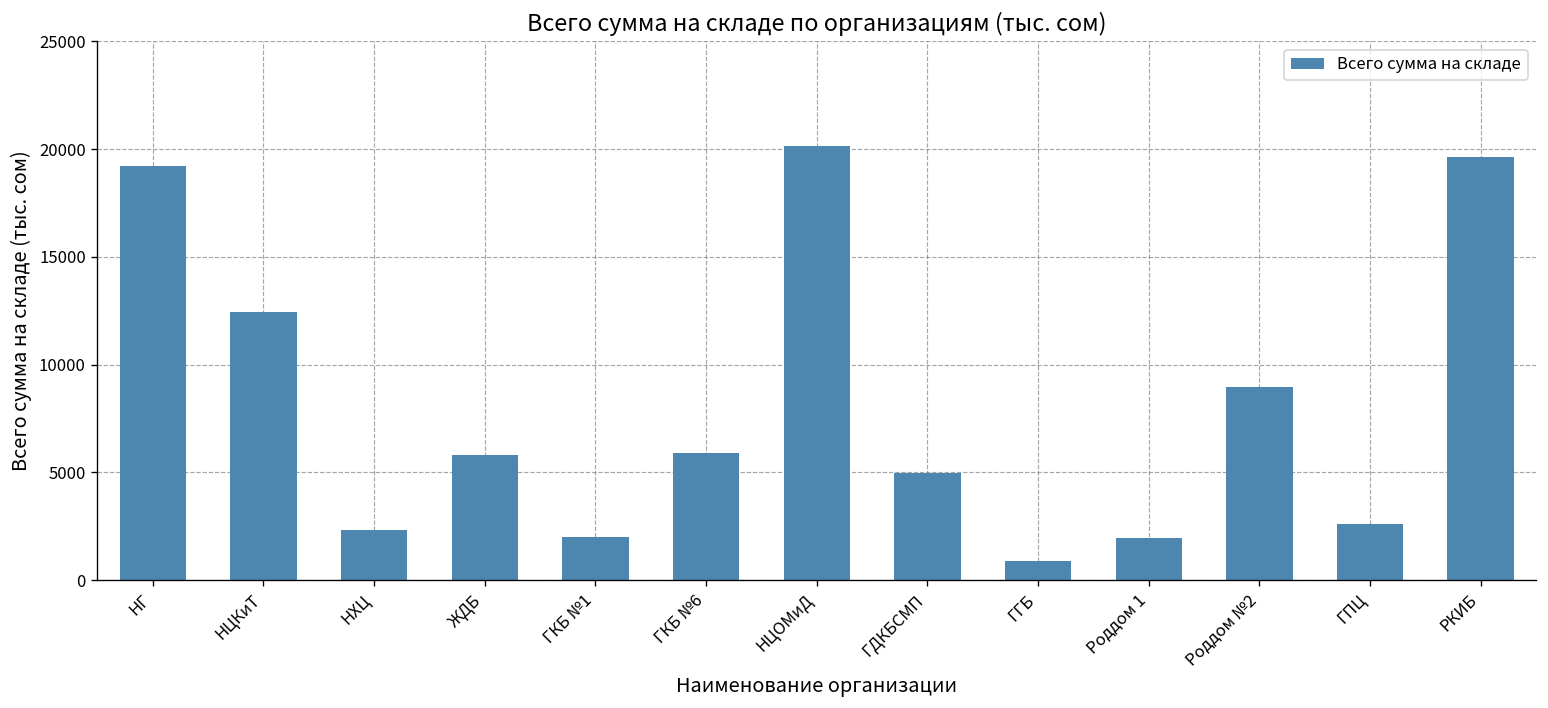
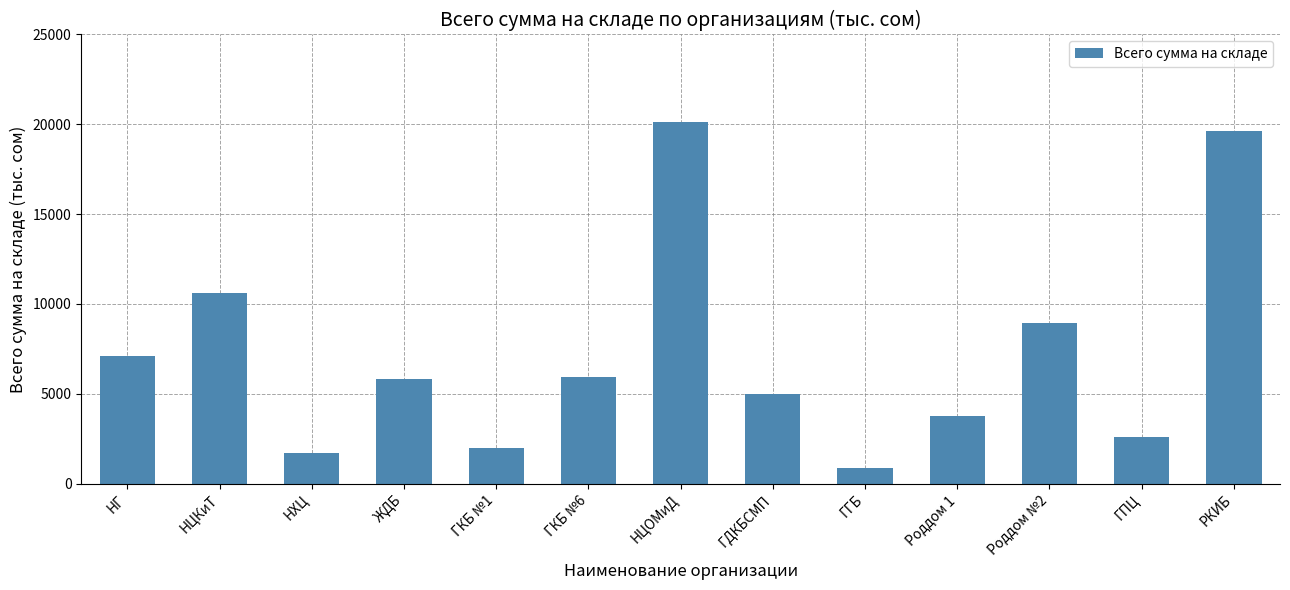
  {
-   "НГ": 19200,
-   "НЦКиТ": 12400,
-   "НХЦ": 2300,
+   "НГ": 7100,
+   "НЦКиТ": 10600,
+   "НХЦ": 1700,
    "ЖДБ": 5800,
    "ГКБ №1": 2000,
    "ГКБ №6": 5900,
    "НЦОМиД": 20200,
    "ГДКБСМП": 5000,
    "ГГБ": 900,
-   "Роддом 1": 1900,
+   "Роддом 1": 3800,
    "Роддом №2": 8900,
    "ГПЦ": 2600,
    "РКИБ": 19600
  }
